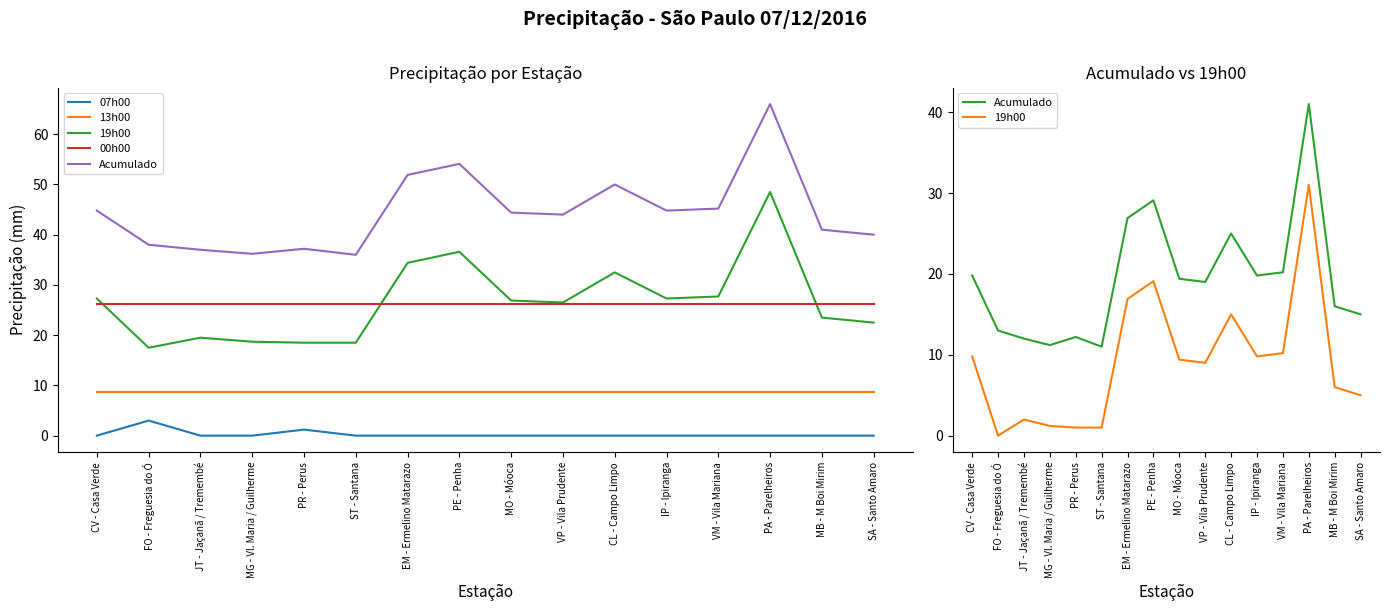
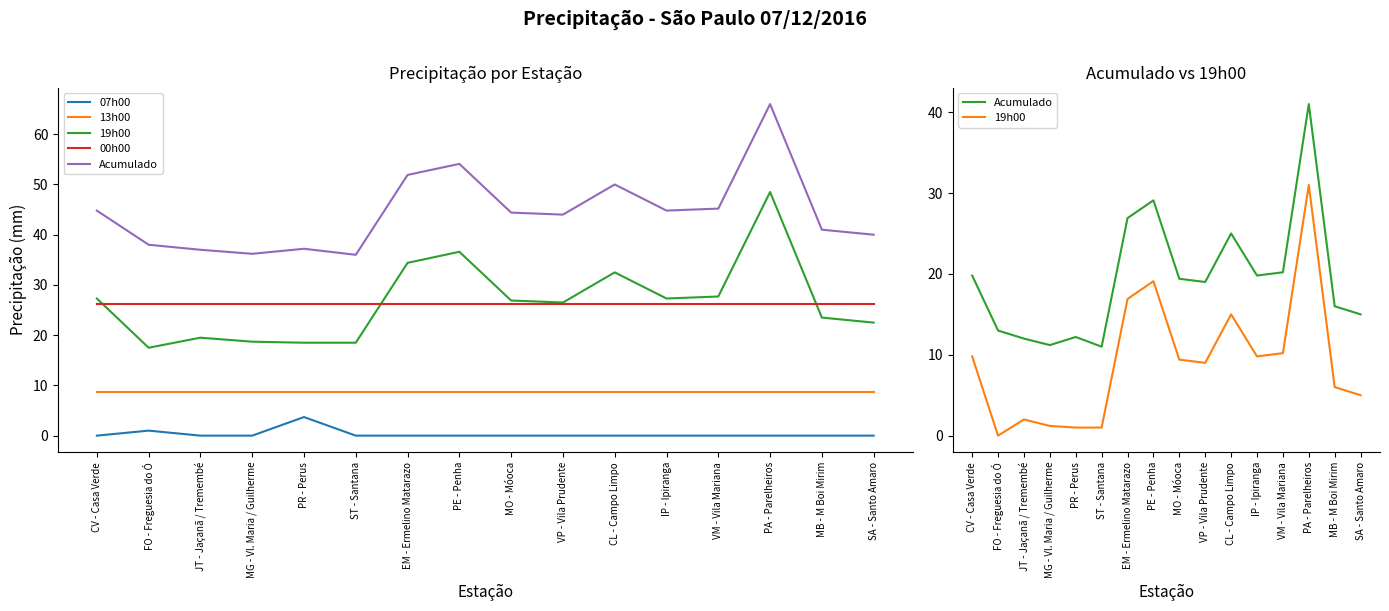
  {
    "Precipitação por Estação": {
      "07h00": {
        "CV - Casa Verde": 0,
-       "FO - Freguesia do Ó": 3,
+       "FO - Freguesia do Ó": 1,
        "JT - Jaçanã / Tremembé": 0,
        "MG - Vl. Maria / Guilherme": 0,
-       "PR - Perus": 1,
+       "PR - Perus": 4,
        "ST - Santana": 0,
        "EM - Ermelino Matarazo": 0,
        "PE - Penha": 0,
        "MO - Móoca": 0,
        "VP - Vila Prudente": 0,
        "CL - Campo Limpo": 0,
        "IP - Ipiranga": 0,
        "VM - Vila Mariana": 0,
        "PA - Parelheiros": 0,
        "MB - M Boi Mirim": 0,
        "SA - Santo Amaro": 0
      },
      "13h00": {
        "CV - Casa Verde": 9,
        "FO - Freguesia do Ó": 9,
        "JT - Jaçanã / Tremembé": 9,
        "MG - Vl. Maria / Guilherme": 9,
        "PR - Perus": 9,
        "ST - Santana": 9,
        "EM - Ermelino Matarazo": 9,
        "PE - Penha": 9,
        "MO - Móoca": 9,
        "VP - Vila Prudente": 9,
        "CL - Campo Limpo": 9,
        "IP - Ipiranga": 9,
        "VM - Vila Mariana": 9,
        "PA - Parelheiros": 9,
        "MB - M Boi Mirim": 9,
        "SA - Santo Amaro": 9
      },
      "00h00": {
        "CV - Casa Verde": 26,
        "FO - Freguesia do Ó": 26,
        "JT - Jaçanã / Tremembé": 26,
        "MG - Vl. Maria / Guilherme": 26,
        "PR - Perus": 26,
        "ST - Santana": 26,
        "EM - Ermelino Matarazo": 26,
        "PE - Penha": 26,
        "MO - Móoca": 26,
        "CL - Campo Limpo": 26,
        "IP - Ipiranga": 26,
        "VM - Vila Mariana": 26,
        "PA - Parelheiros": 26,
        "MB - M Boi Mirim": 26,
        "SA - Santo Amaro": 26
      }
    },
    "Acumulado vs 19h00": {
      "Acumulado": {
        "CV - Casa Verde": 20,
        "FO - Freguesia do Ó": 13,
        "JT - Jaçanã / Tremembé": 12,
        "MG - Vl. Maria / Guilherme": 11,
        "PR - Perus": 12,
        "ST - Santana": 11,
        "EM - Ermelino Matarazo": 27,
        "PE - Penha": 29,
        "MO - Móoca": 19,
        "VP - Vila Prudente": 19,
        "CL - Campo Limpo": 25,
        "IP - Ipiranga": 20,
        "VM - Vila Mariana": 20,
        "PA - Parelheiros": 41,
        "MB - M Boi Mirim": 16,
        "SA - Santo Amaro": 15
      },
      "19h00": {
        "CV - Casa Verde": 10,
        "FO - Freguesia do Ó": 0,
        "JT - Jaçanã / Tremembé": 2,
        "MG - Vl. Maria / Guilherme": 1,
        "PR - Perus": 1,
        "ST - Santana": 1,
        "EM - Ermelino Matarazo": 17,
        "PE - Penha": 19,
        "MO - Móoca": 9,
        "VP - Vila Prudente": 9,
        "CL - Campo Limpo": 15,
        "IP - Ipiranga": 10,
        "VM - Vila Mariana": 10,
        "PA - Parelheiros": 31,
        "MB - M Boi Mirim": 6,
        "SA - Santo Amaro": 5
      }
    }
  }
